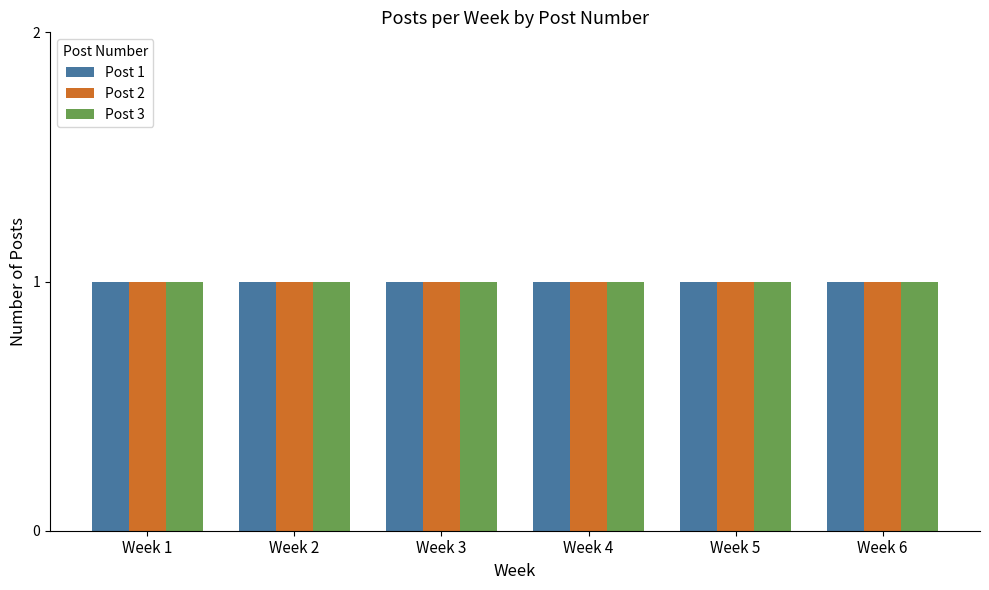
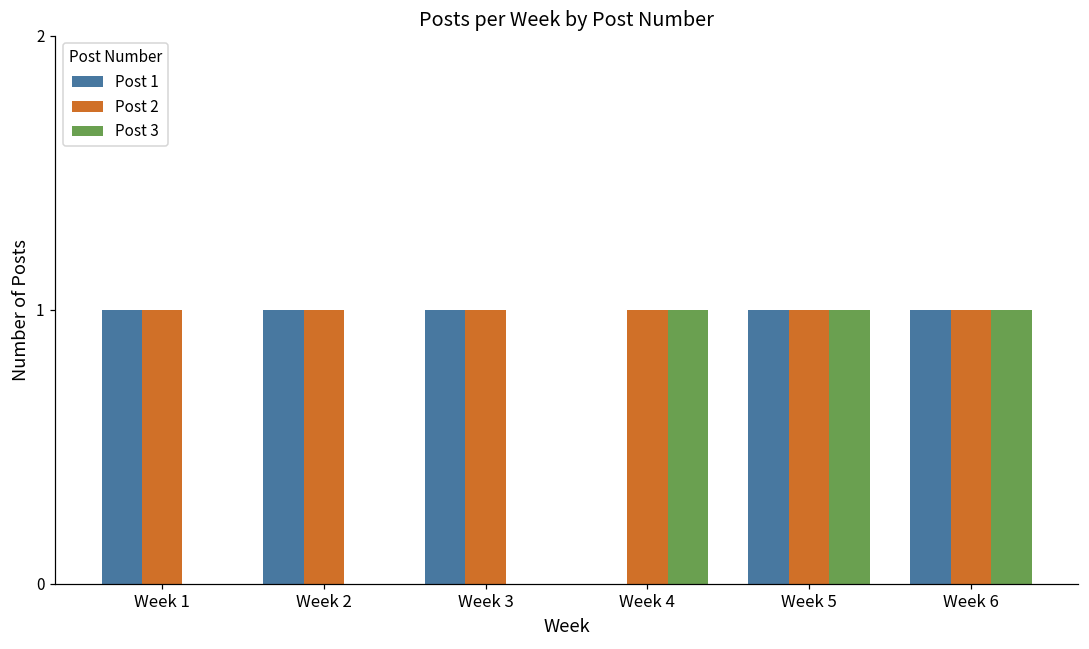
  {
    "Post 1": {
      "Week 1": 1,
      "Week 2": 1,
      "Week 3": 1,
-     "Week 4": 1,
+     "Week 4": 0,
      "Week 5": 1,
      "Week 6": 1
    },
    "Post 2": {
      "Week 1": 1,
      "Week 2": 1,
      "Week 3": 1,
      "Week 4": 1,
      "Week 5": 1,
      "Week 6": 1
    },
    "Post 3": {
-     "Week 1": 1,
-     "Week 2": 1,
-     "Week 3": 1,
+     "Week 1": 0,
+     "Week 2": 0,
+     "Week 3": 0,
      "Week 4": 1,
      "Week 5": 1,
      "Week 6": 1
    }
  }
